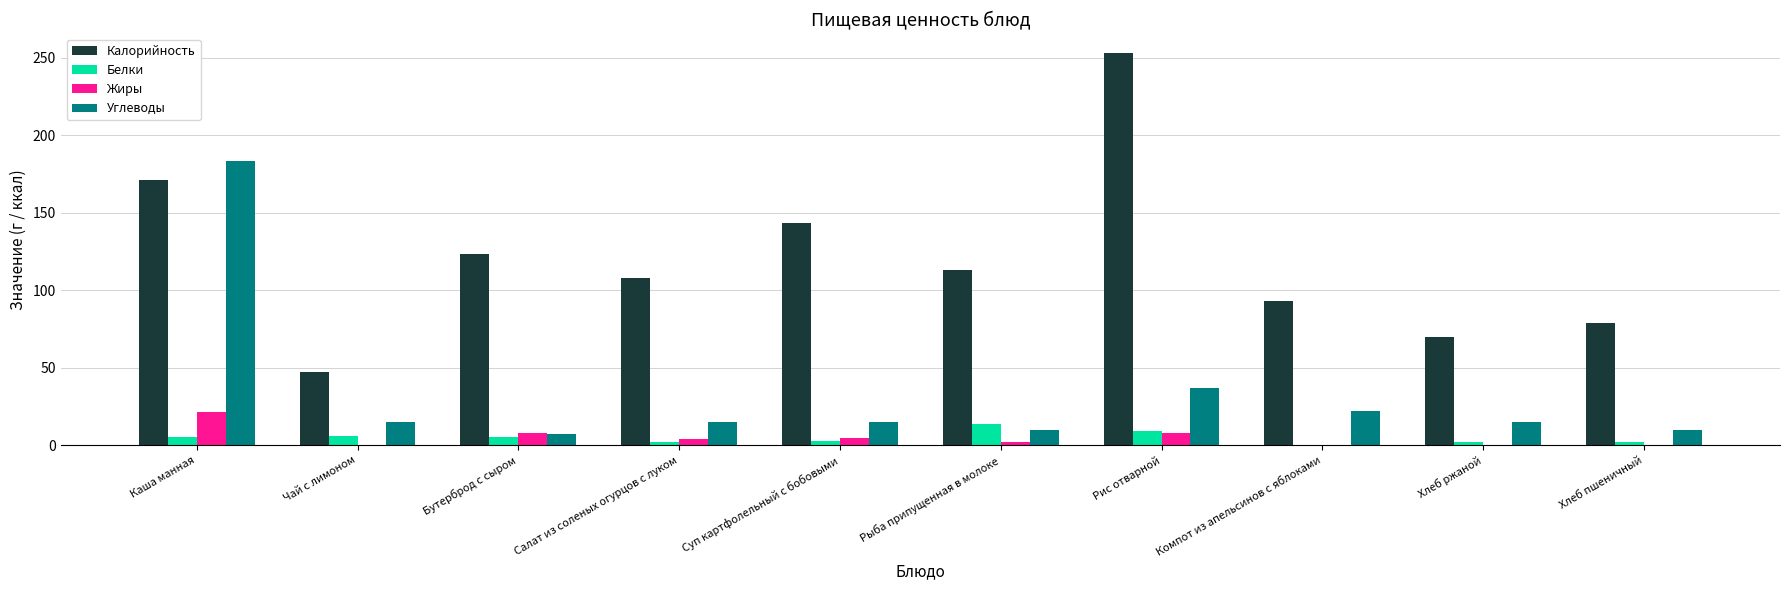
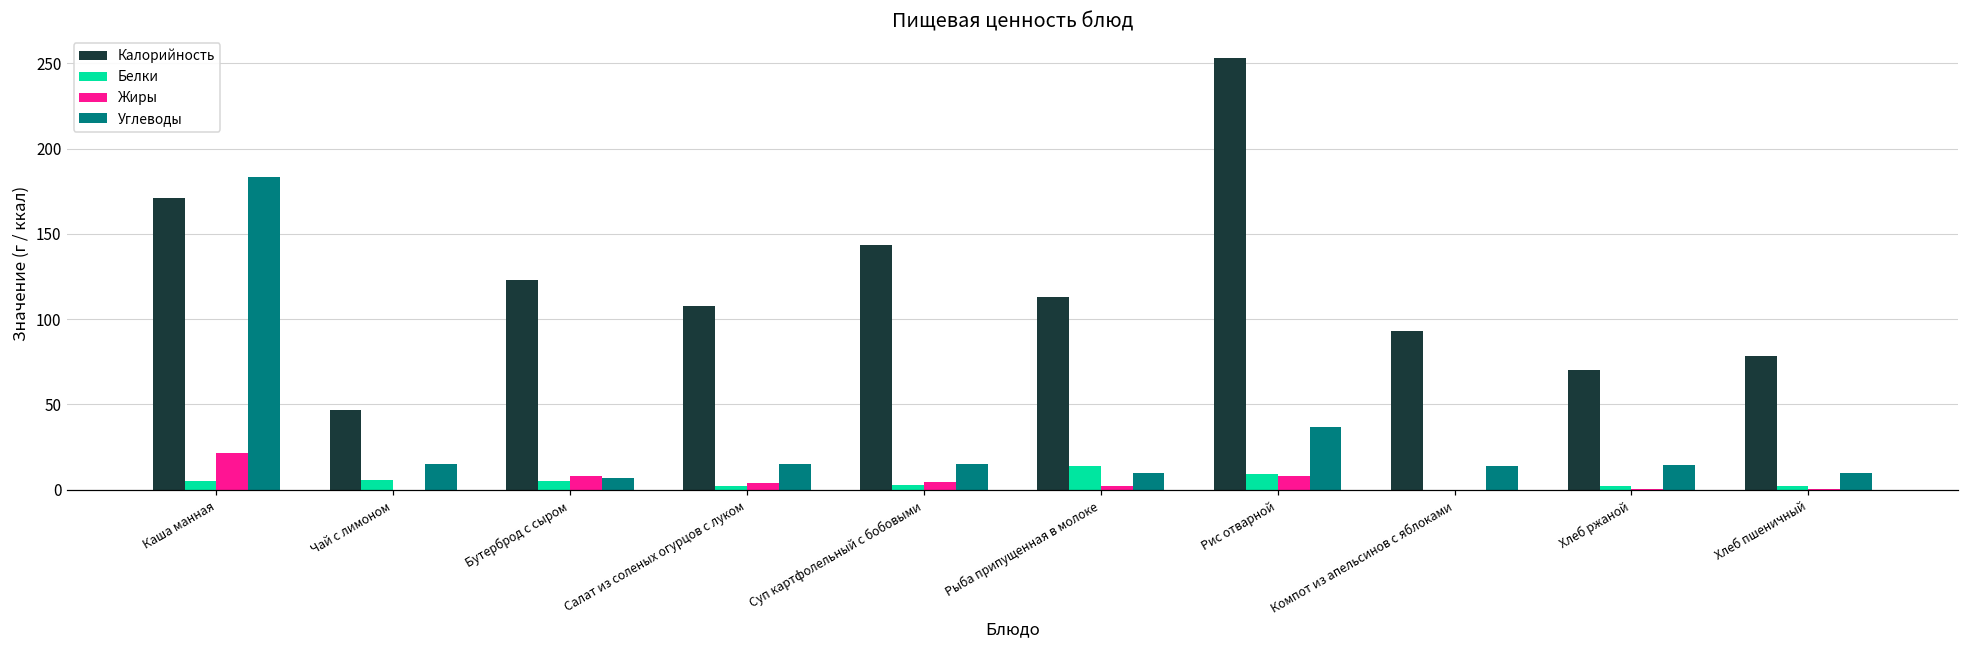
  {
    "Калорийность": {
      "Каша манная": 171,
      "Чай с лимоном": 47,
      "Бутерброд с сыром": 123,
      "Салат из соленых огурцов с луком": 108,
      "Суп картфолельный с бобовыми": 144,
      "Рыба припущенная в молоке": 113,
      "Рис отварной": 253,
      "Компот из апельсинов с яблоками": 93,
      "Хлеб ржаной": 70,
      "Хлеб пшеничный": 79
    },
    "Белки": {
      "Каша манная": 5,
      "Чай с лимоном": 6,
      "Бутерброд с сыром": 5,
      "Салат из соленых огурцов с луком": 2,
      "Суп картфолельный с бобовыми": 3,
      "Рыба припущенная в молоке": 14,
      "Рис отварной": 9,
      "Хлеб ржаной": 2,
      "Хлеб пшеничный": 2
    },
    "Жиры": {
      "Каша манная": 22,
      "Чай с лимоном": 0,
      "Бутерброд с сыром": 8,
      "Салат из соленых огурцов с луком": 4,
      "Суп картфолельный с бобовыми": 5,
      "Рыба припущенная в молоке": 2,
      "Рис отварной": 8,
      "Компот из апельсинов с яблоками": 0
    },
    "Углеводы": {
      "Каша манная": 183,
      "Чай с лимоном": 15,
      "Бутерброд с сыром": 7,
      "Салат из соленых огурцов с луком": 15,
      "Суп картфолельный с бобовыми": 15,
      "Рыба припущенная в молоке": 10,
      "Рис отварной": 37,
-     "Компот из апельсинов с яблоками": 22,
+     "Компот из апельсинов с яблоками": 14,
      "Хлеб ржаной": 15,
      "Хлеб пшеничный": 10
    }
  }
